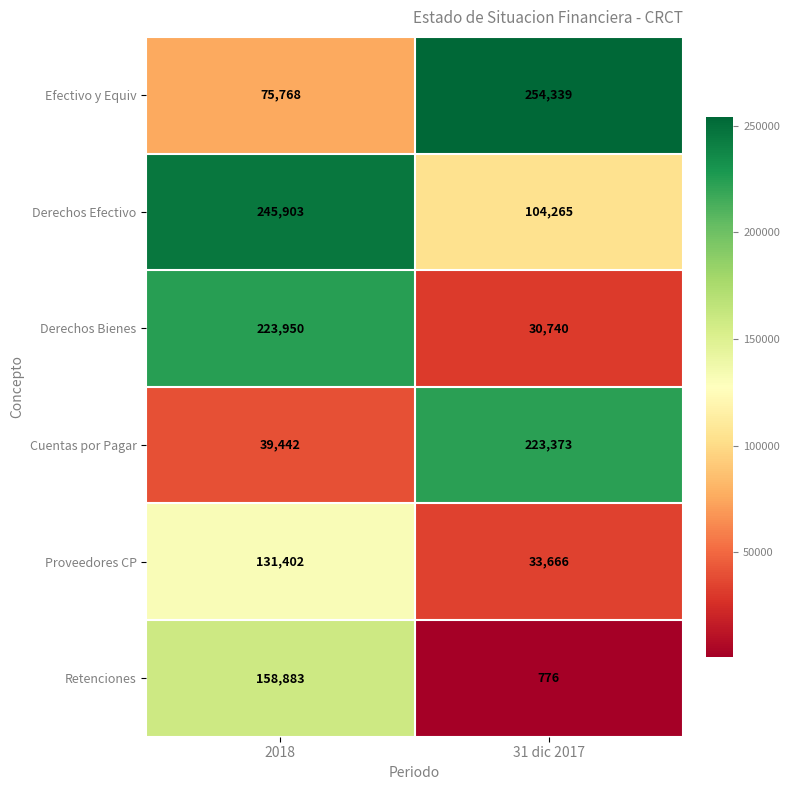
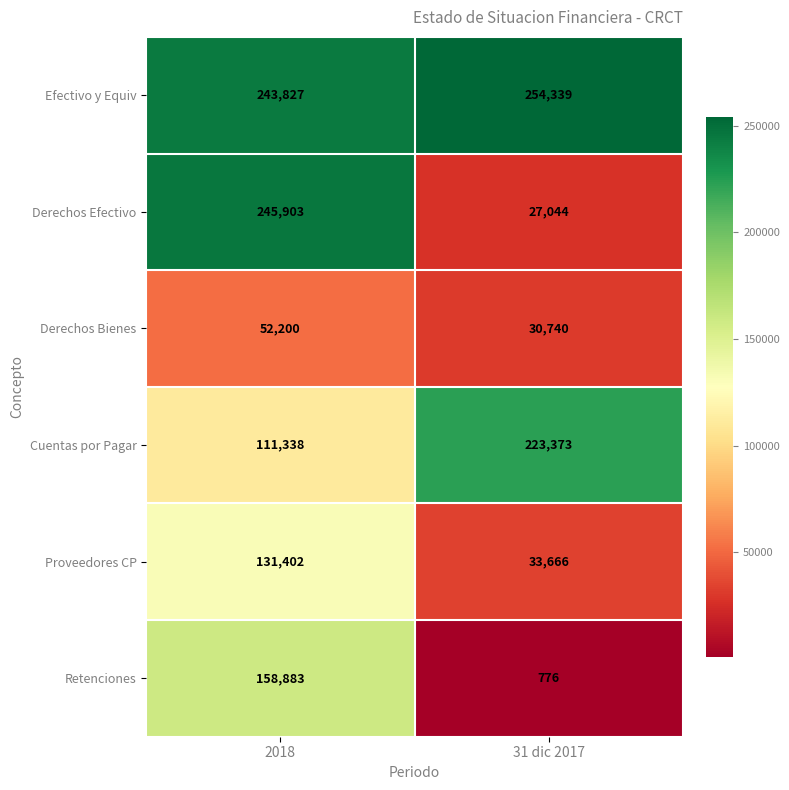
  {
    "Efectivo y Equiv": {
-     "2018": "75,768",
+     "2018": "243,827",
      "31 dic 2017": "254,339"
    },
    "Derechos Efectivo": {
      "2018": "245,903",
-     "31 dic 2017": "104,265"
+     "31 dic 2017": "27,044"
    },
    "Derechos Bienes": {
-     "2018": "223,950",
+     "2018": "52,200",
      "31 dic 2017": "30,740"
    },
    "Cuentas por Pagar": {
-     "2018": "39,442",
+     "2018": "111,338",
      "31 dic 2017": "223,373"
    },
    "Proveedores CP": {
      "2018": "131,402",
      "31 dic 2017": "33,666"
    },
    "Retenciones": {
      "2018": "158,883",
      "31 dic 2017": "776"
    }
  }
